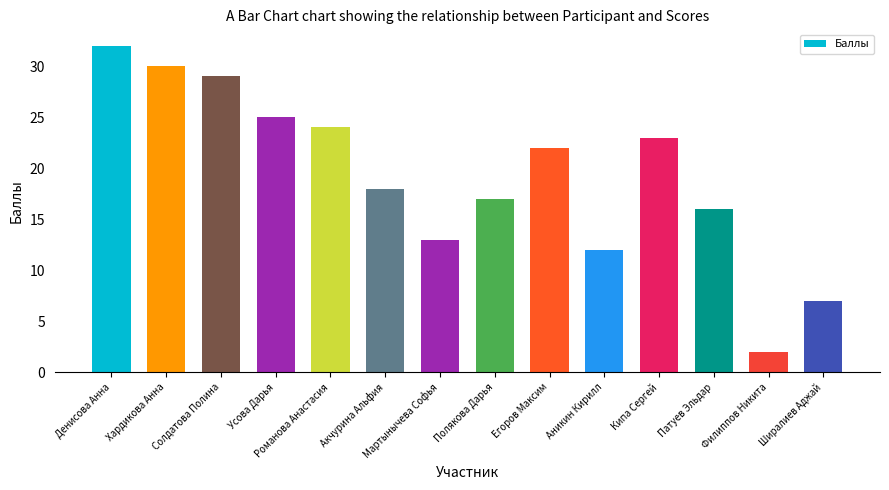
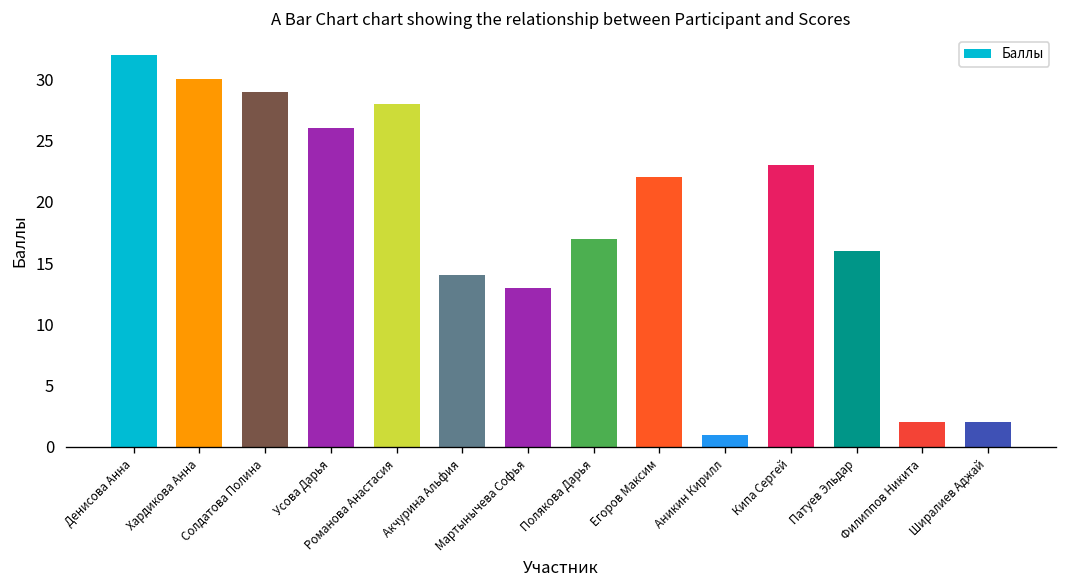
  {
    "Денисова Анна": 32,
    "Хардикова Анна": 30,
    "Солдатова Полина": 29,
-   "Усова Дарья": 25,
-   "Романова Анастасия": 24,
-   "Акчурина Альфия": 18,
+   "Усова Дарья": 26,
+   "Романова Анастасия": 28,
+   "Акчурина Альфия": 14,
    "Мартынычева Софья": 13,
    "Полякова Дарья": 17,
    "Егоров Максим": 22,
-   "Аникин Кирилл": 12,
+   "Аникин Кирилл": 1,
    "Кипа Сергей": 23,
    "Патуев Эльдар": 16,
    "Филиппов Никита": 2,
-   "Ширалиев Аджай": 7
+   "Ширалиев Аджай": 2
  }
